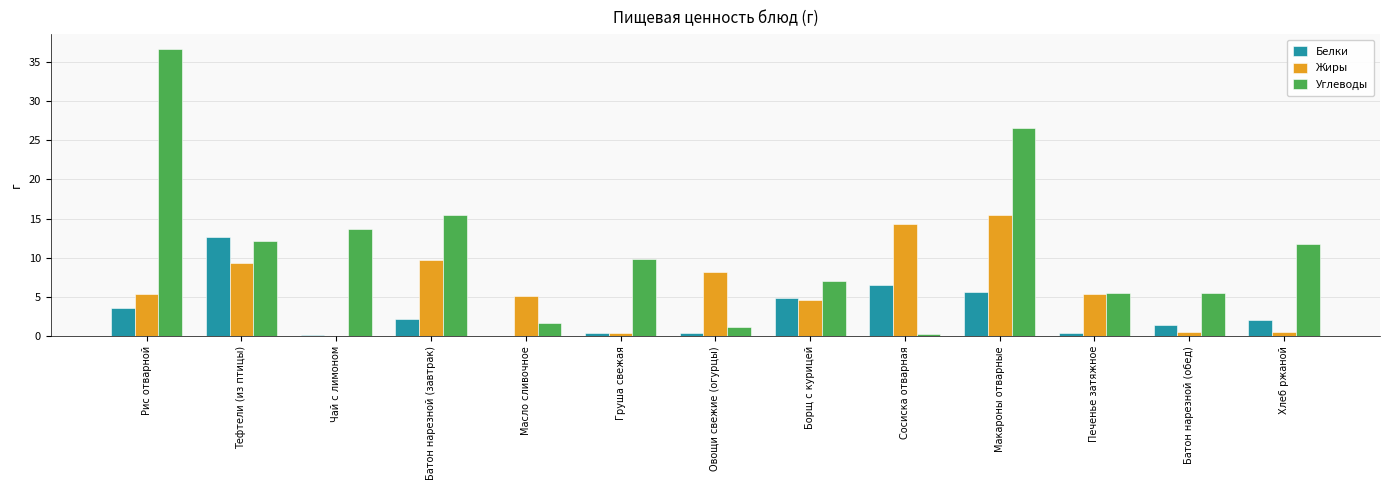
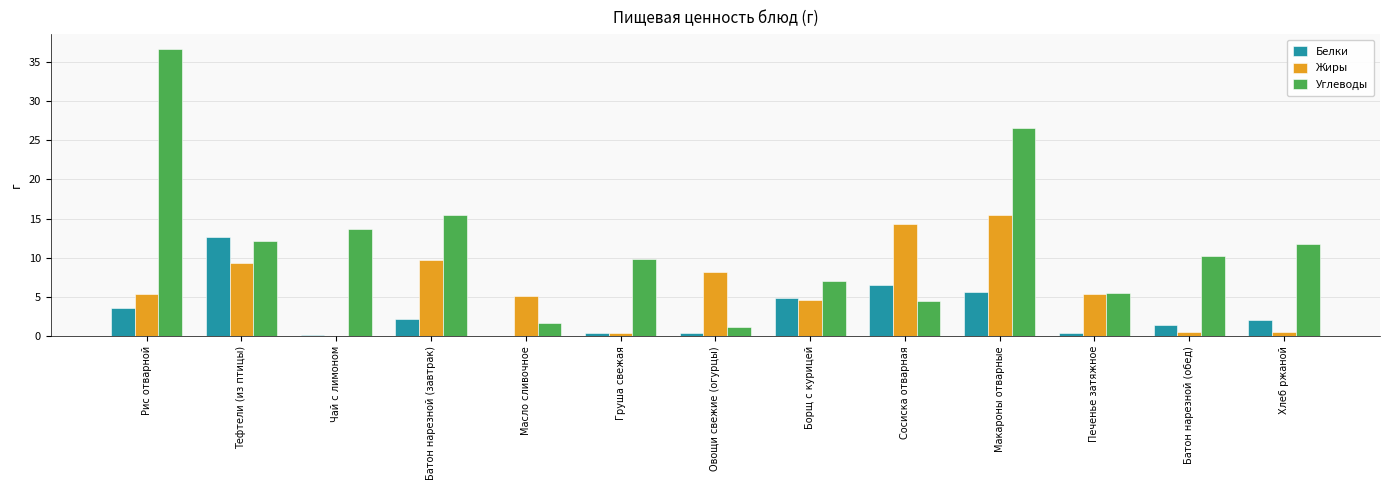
  {
    "Белки": {
      "Рис отварной": 4,
      "Тефтели (из птицы)": 13,
      "Батон нарезной (завтрак)": 2,
      "Груша свежая": 0,
      "Овощи свежие (огурцы)": 0,
      "Борщ с курицей": 5,
      "Сосиска отварная": 7,
      "Макароны отварные": 6,
      "Печенье затяжное": 0,
      "Батон нарезной (обед)": 2,
      "Хлеб ржаной": 2
    },
    "Жиры": {
      "Рис отварной": 5,
      "Тефтели (из птицы)": 9,
      "Батон нарезной (завтрак)": 10,
      "Масло сливочное": 5,
      "Груша свежая": 0,
      "Овощи свежие (огурцы)": 8,
      "Борщ с курицей": 5,
      "Сосиска отварная": 14,
      "Макароны отварные": 15,
      "Печенье затяжное": 5,
      "Батон нарезной (обед)": 1,
      "Хлеб ржаной": 1
    },
    "Углеводы": {
      "Рис отварной": 37,
      "Тефтели (из птицы)": 12,
      "Чай с лимоном": 14,
      "Батон нарезной (завтрак)": 15,
      "Масло сливочное": 2,
      "Груша свежая": 10,
      "Овощи свежие (огурцы)": 1,
      "Борщ с курицей": 7,
-     "Сосиска отварная": 0,
+     "Сосиска отварная": 4,
      "Макароны отварные": 27,
      "Печенье затяжное": 5,
-     "Батон нарезной (обед)": 6,
+     "Батон нарезной (обед)": 10,
      "Хлеб ржаной": 12
    }
  }
